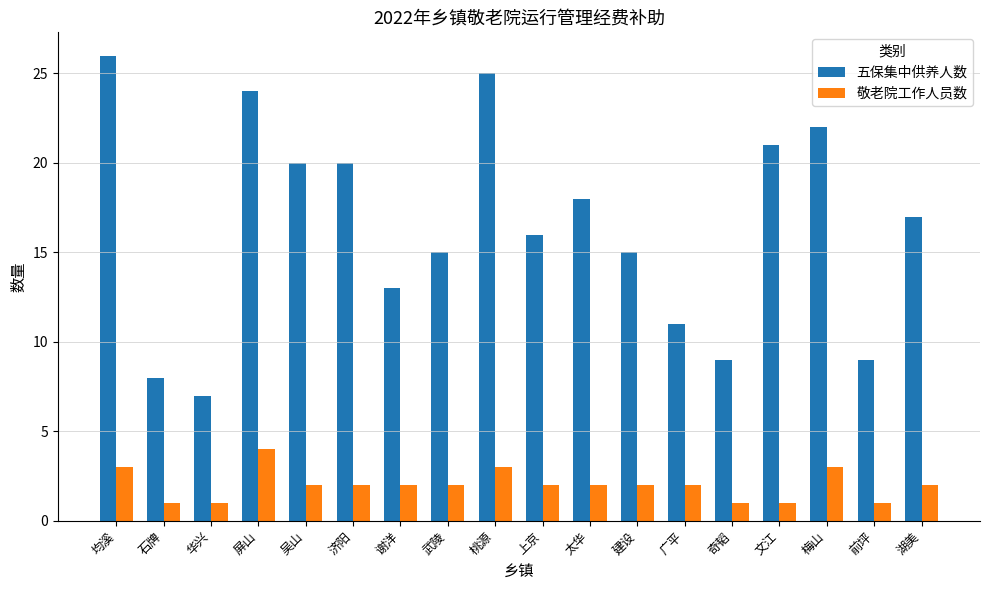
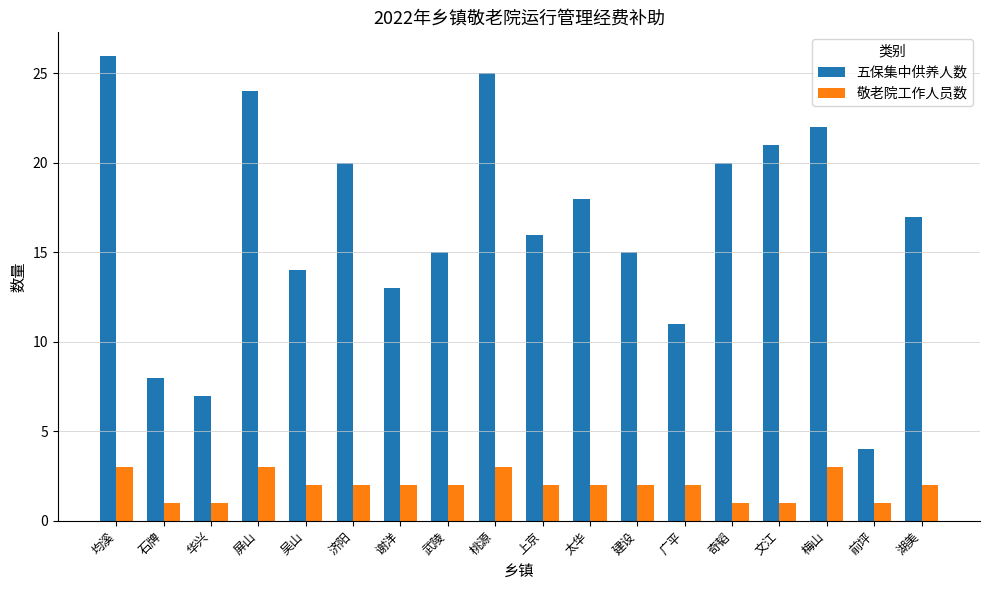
  {
    "五保集中供养人数": {
      "均溪": 26,
      "石牌": 8,
      "华兴": 7,
      "屏山": 24,
-     "吴山": 20,
+     "吴山": 14,
      "济阳": 20,
      "谢洋": 13,
      "武陵": 15,
      "桃源": 25,
      "上京": 16,
      "太华": 18,
      "建设": 15,
      "广平": 11,
-     "奇韬": 9,
+     "奇韬": 20,
      "文江": 21,
      "梅山": 22,
-     "前坪": 9,
+     "前坪": 4,
      "湖美": 17
    },
    "敬老院工作人员数": {
      "均溪": 3,
      "石牌": 1,
      "华兴": 1,
-     "屏山": 4,
+     "屏山": 3,
      "吴山": 2,
      "济阳": 2,
      "谢洋": 2,
      "武陵": 2,
      "桃源": 3,
      "上京": 2,
      "太华": 2,
      "建设": 2,
      "广平": 2,
      "奇韬": 1,
      "文江": 1,
      "梅山": 3,
      "前坪": 1,
      "湖美": 2
    }
  }
